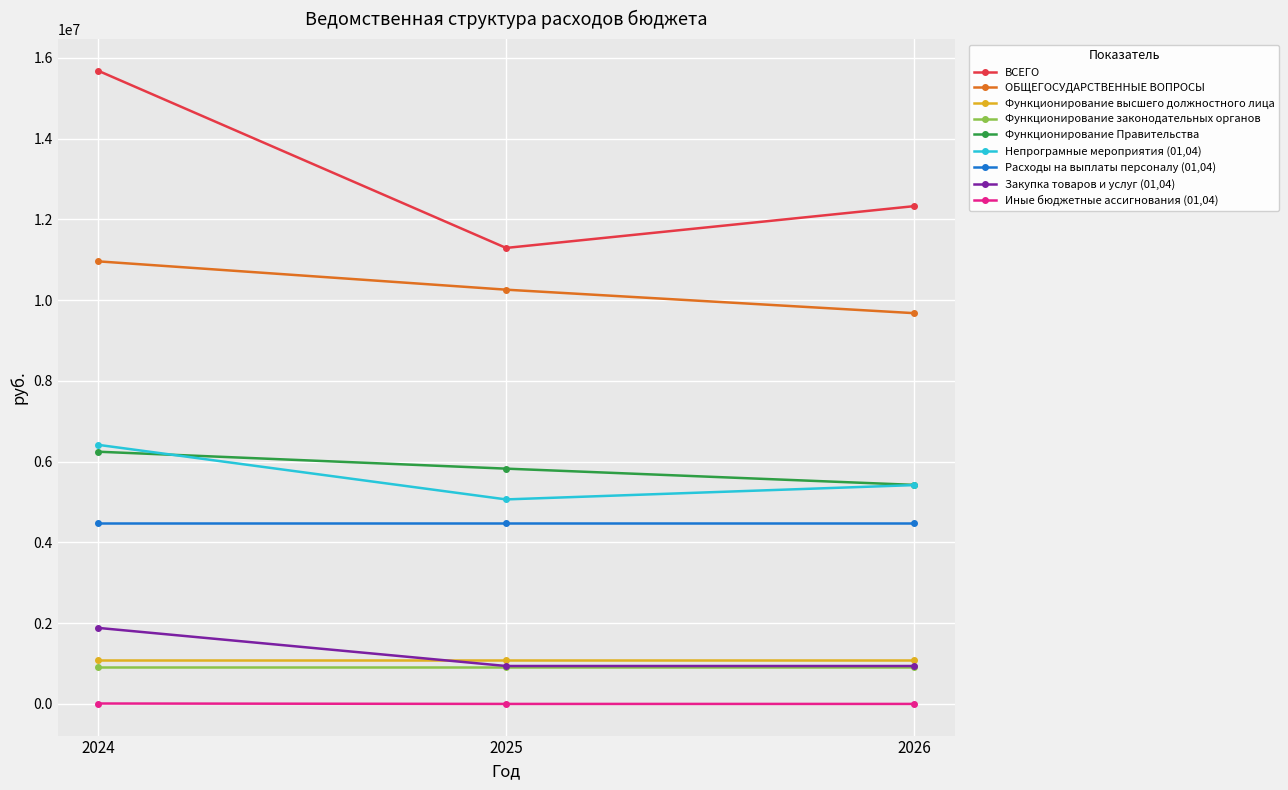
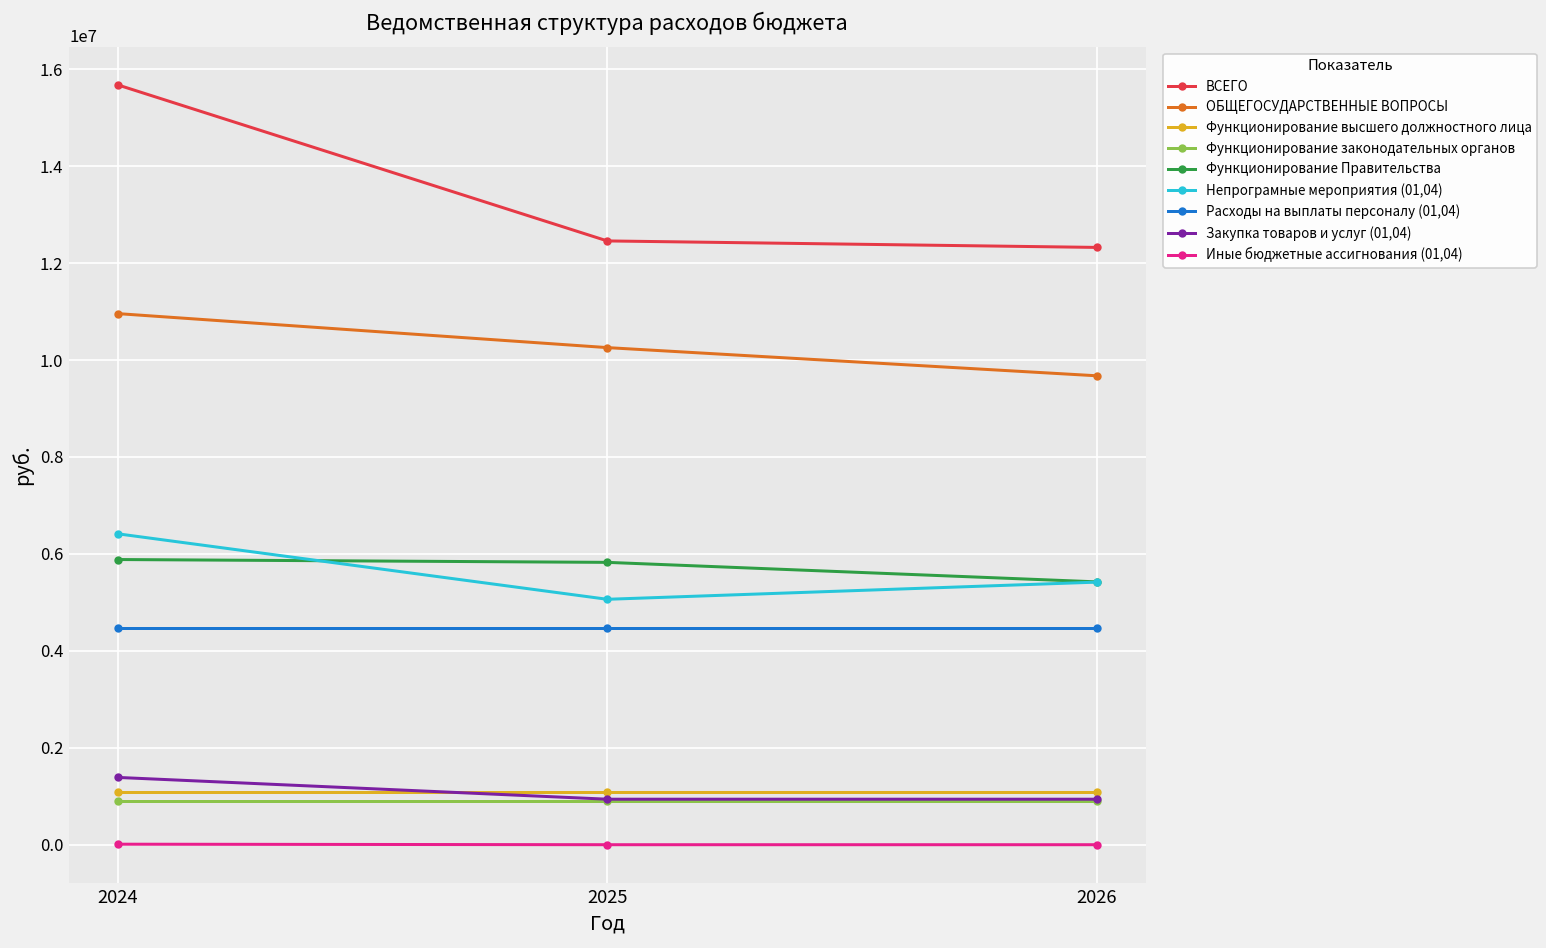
  {
    "ВСЕГО": {
      "2024": 15700000,
-     "2025": 11300000,
+     "2025": 12500000,
      "2026": 12300000
    },
    "ОБЩЕГОСУДАРСТВЕННЫЕ ВОПРОСЫ": {
      "2024": 11000000,
      "2025": 10300000,
      "2026": 9700000
    },
    "Функционирование высшего должностного лица": {
      "2024": 1100000,
      "2025": 1100000,
      "2026": 1100000
    },
    "Функционирование законодательных органов": {
      "2024": 900000
    },
    "Функционирование Правительства": {
-     "2024": 6200000,
+     "2024": 5900000,
      "2025": 5800000
    },
    "Непрограмные мероприятия (01,04)": {
      "2024": 6400000,
      "2025": 5100000
    },
    "Расходы на выплаты персоналу (01,04)": {
      "2024": 4500000,
      "2025": 4500000,
      "2026": 4500000
    },
    "Закупка товаров и услуг (01,04)": {
-     "2024": 1900000
+     "2024": 1400000
    },
    "Иные бюджетные ассигнования (01,04)": {
      "2024": 0,
      "2025": 0,
      "2026": 0
    }
  }
